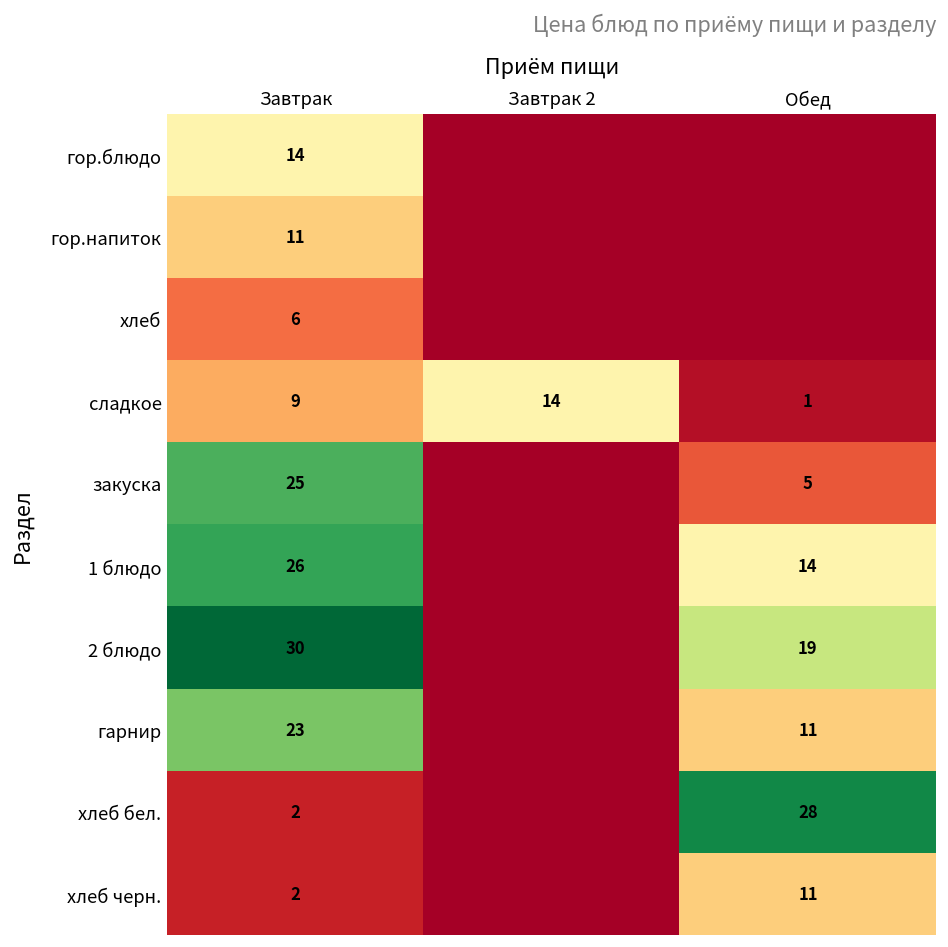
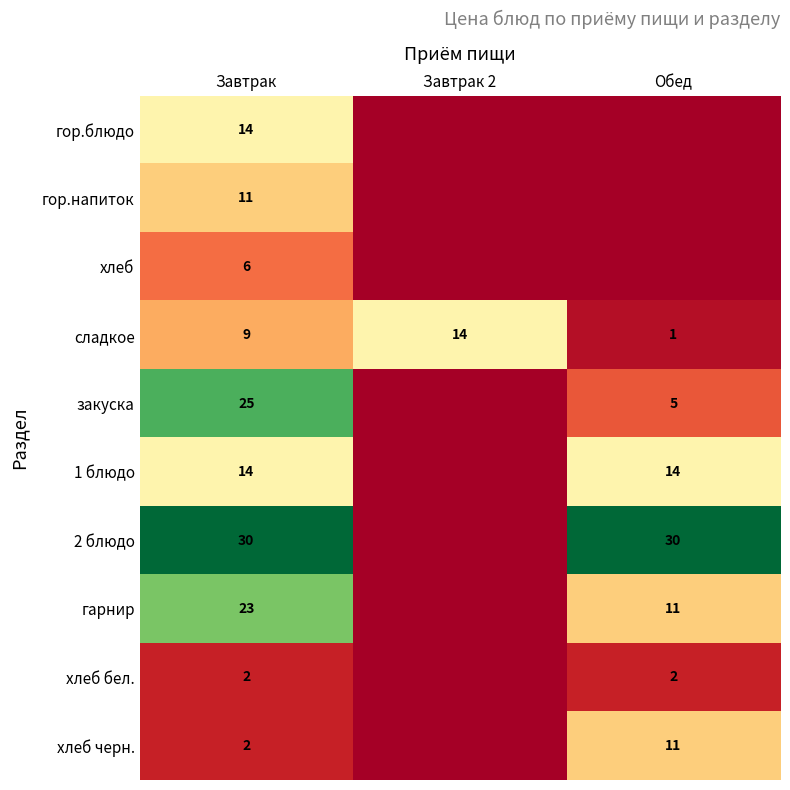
  {
    "гор.блюдо": {
      "Завтрак": 14
    },
    "гор.напиток": {
      "Завтрак": 11
    },
    "хлеб": {
      "Завтрак": 6
    },
    "сладкое": {
      "Завтрак": 9,
      "Завтрак 2": 14,
      "Обед": 1
    },
    "закуска": {
      "Завтрак": 25,
      "Обед": 5
    },
    "1 блюдо": {
-     "Завтрак": 26,
+     "Завтрак": 14,
      "Обед": 14
    },
    "2 блюдо": {
      "Завтрак": 30,
-     "Обед": 19
+     "Обед": 30
    },
    "гарнир": {
      "Завтрак": 23,
      "Обед": 11
    },
    "хлеб бел.": {
      "Завтрак": 2,
-     "Обед": 28
+     "Обед": 2
    },
    "хлеб черн.": {
      "Завтрак": 2,
      "Обед": 11
    }
  }
